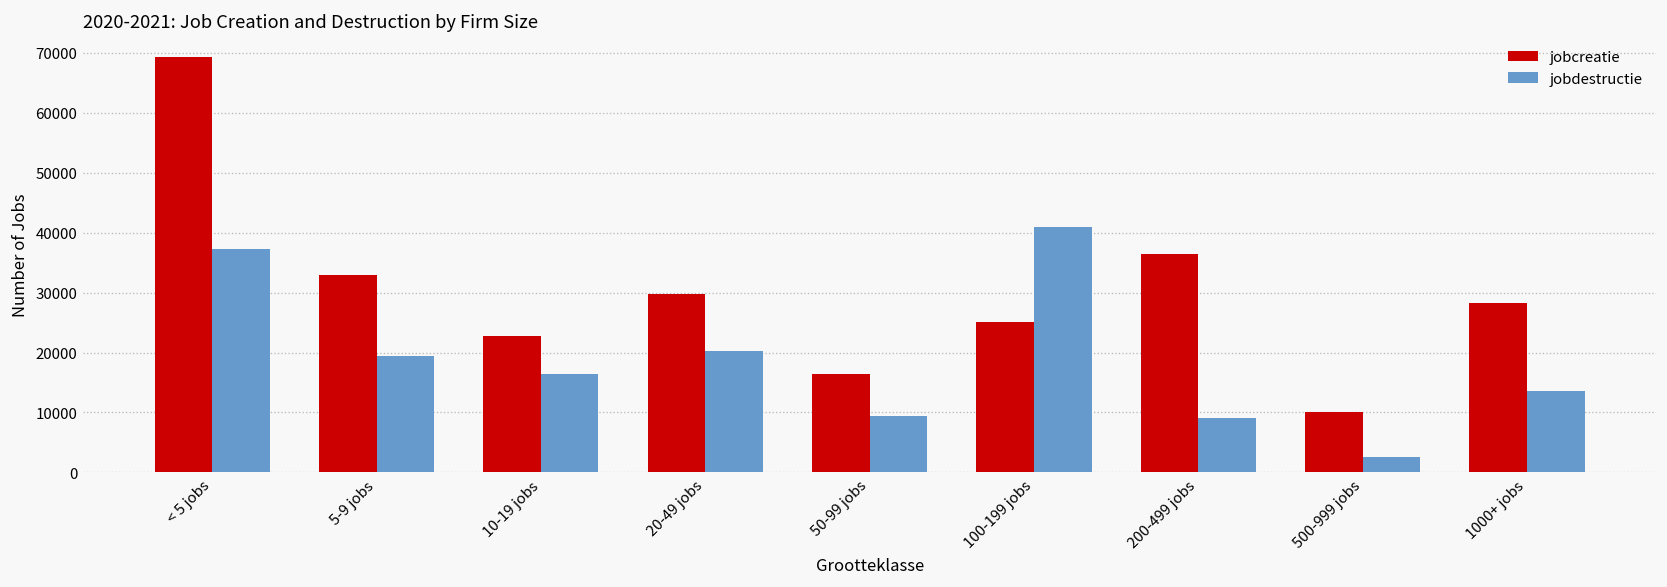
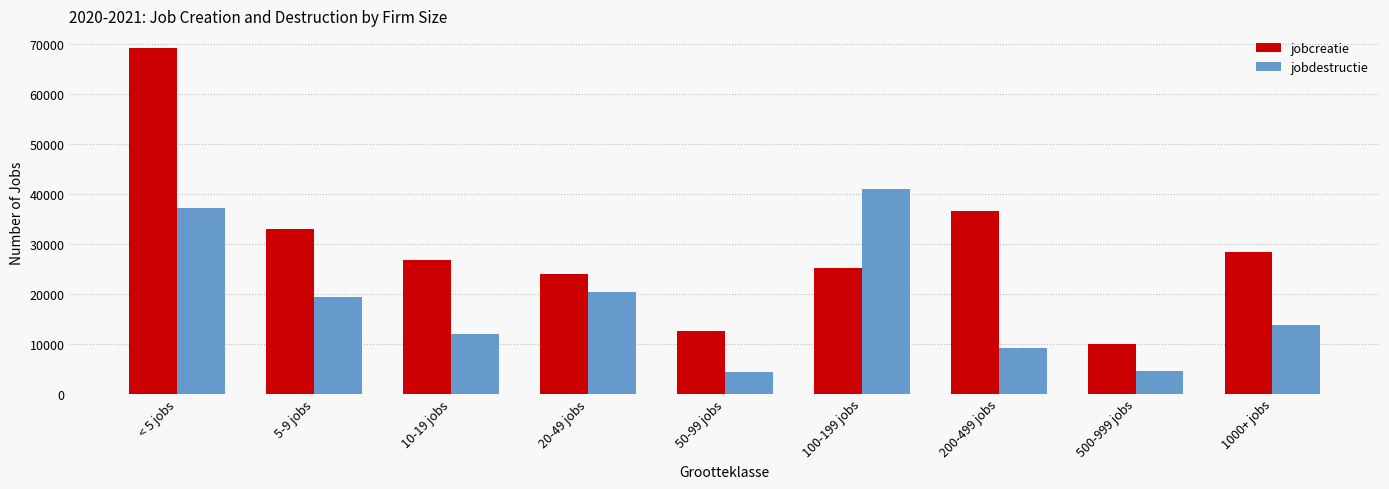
  {
    "jobcreatie": {
      "< 5 jobs": 69000,
      "5-9 jobs": 33000,
-     "10-19 jobs": 23000,
-     "20-49 jobs": 30000,
-     "50-99 jobs": 16000,
+     "10-19 jobs": 27000,
+     "20-49 jobs": 24000,
+     "50-99 jobs": 13000,
      "100-199 jobs": 25000,
      "200-499 jobs": 36000,
      "500-999 jobs": 10000,
      "1000+ jobs": 28000
    },
    "jobdestructie": {
      "< 5 jobs": 37000,
      "5-9 jobs": 19000,
-     "10-19 jobs": 16000,
+     "10-19 jobs": 12000,
      "20-49 jobs": 20000,
-     "50-99 jobs": 9000,
+     "50-99 jobs": 4000,
      "100-199 jobs": 41000,
      "200-499 jobs": 9000,
-     "500-999 jobs": 3000,
+     "500-999 jobs": 4000,
      "1000+ jobs": 14000
    }
  }
